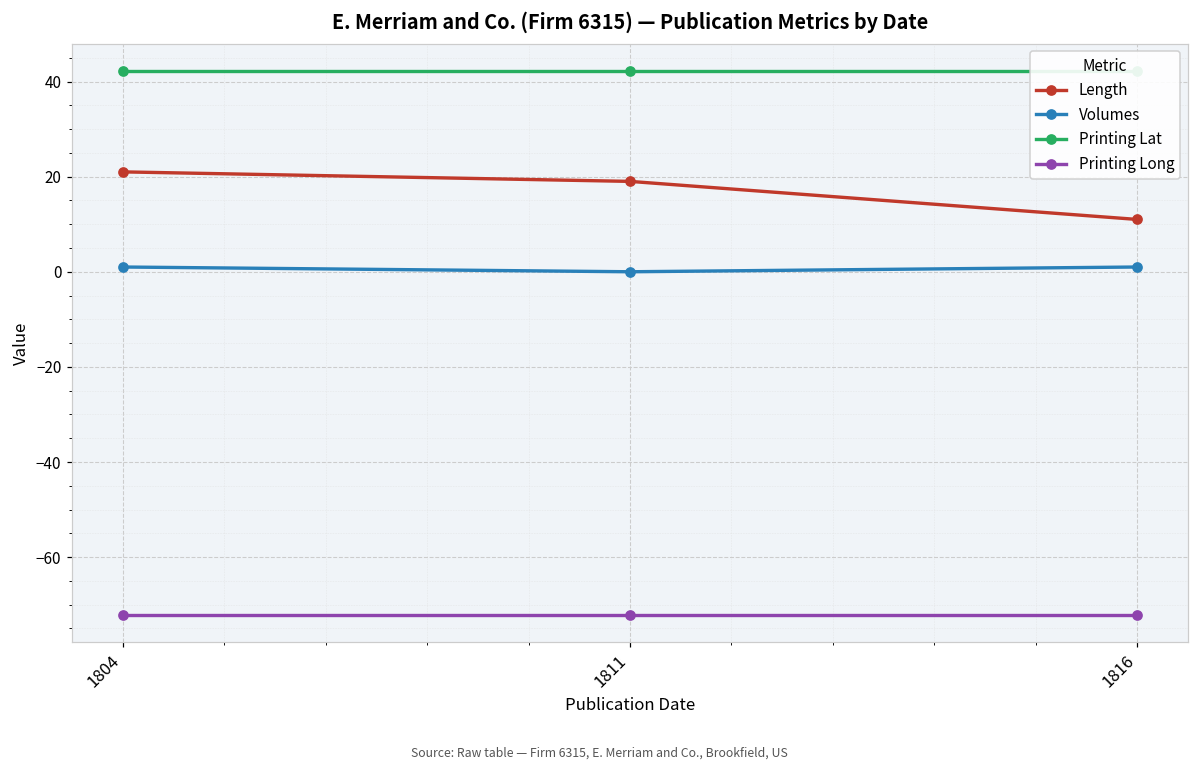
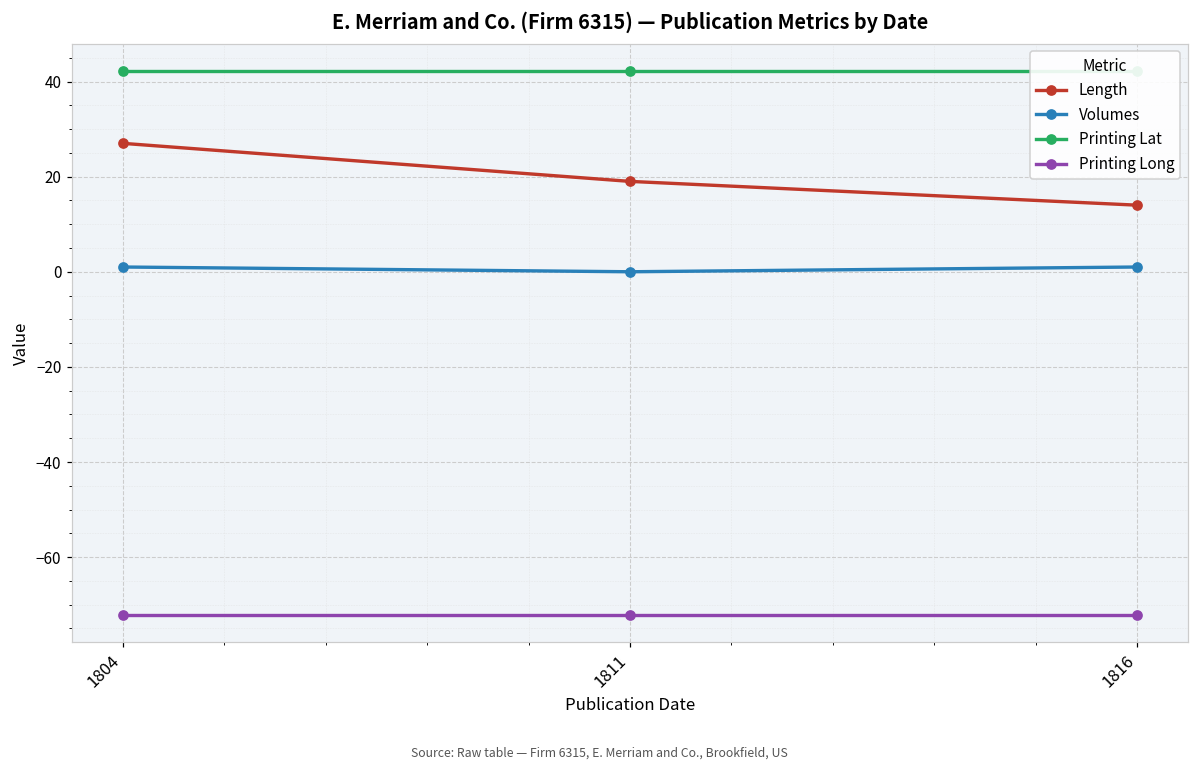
  {
    "Length": {
-     "1804": 21,
+     "1804": 27,
      "1811": 19,
-     "1816": 11
+     "1816": 14
    },
    "Volumes": {
      "1804": 1,
      "1811": 0,
      "1816": 1
    },
    "Printing Lat": {
      "1804": 42,
      "1811": 42
    },
    "Printing Long": {
      "1804": -72,
      "1811": -72,
      "1816": -72
    }
  }
